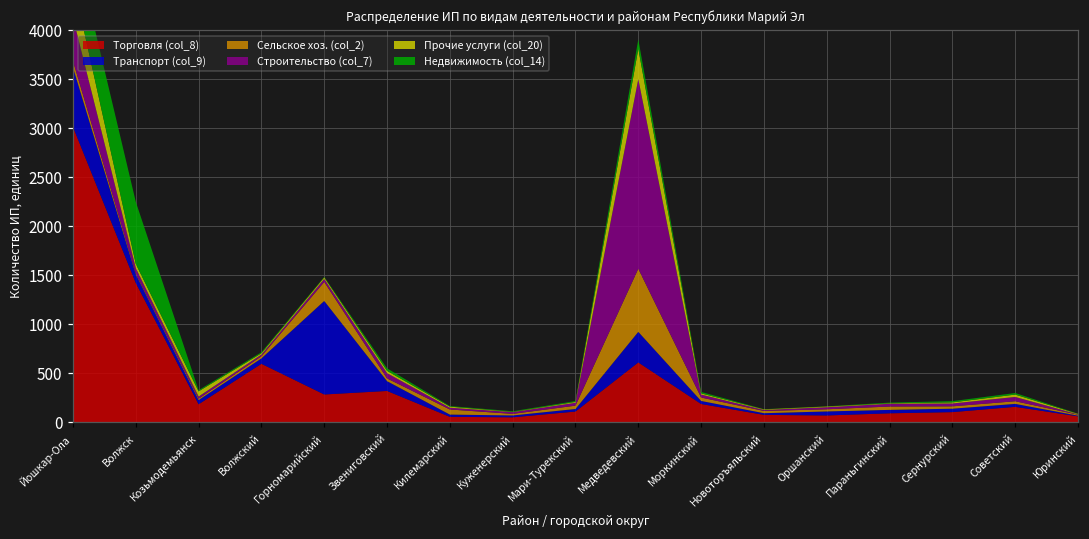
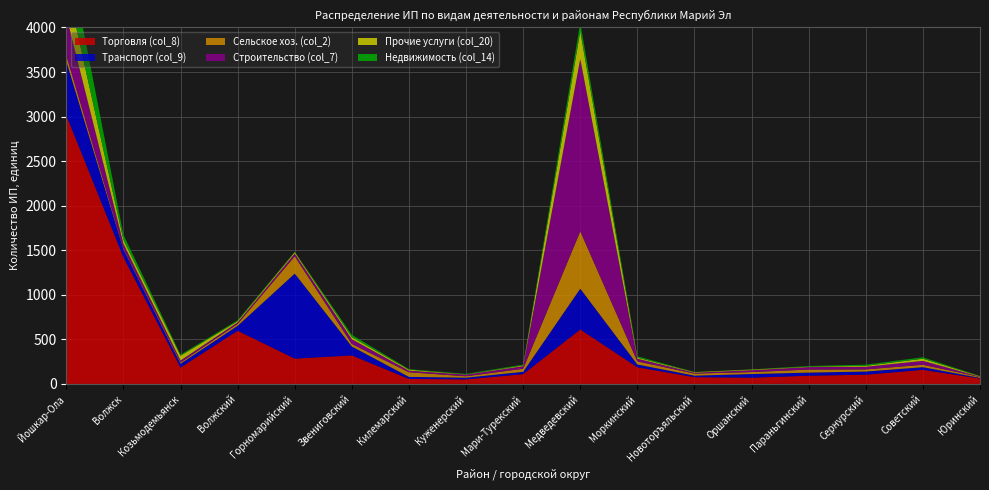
  {
    "Торговля (col_8)": {
      "Йошкар-Ола": 3000,
      "Волжск": 1400,
      "Козьмодемьянск": 200,
      "Волжский": 600,
      "Горномарийский": 300,
      "Звениговский": 300,
      "Медведевский": 600,
      "Моркинский": 200,
      "Оршанский": 100,
      "Параньгинский": 100,
      "Сернурский": 100,
      "Советский": 200
    },
    "Транспорт (col_9)": {
      "Йошкар-Ола": 600,
      "Горномарийский": 1000,
-     "Медведевский": 300,
+     "Медведевский": 500,
      "Моркинский": 0,
      "Параньгинский": 0
    },
    "Сельское хоз. (col_2)": {
      "Йошкар-Ола": 100,
      "Горномарийский": 200,
      "Мари-Турекский": 0,
      "Медведевский": 600,
      "Моркинский": 0
    },
    "Строительство (col_7)": {
      "Волжск": 100,
      "Медведевский": 1900
    },
    "Прочие услуги (col_20)": {
      "Волжск": 0,
      "Медведевский": 300
    },
    "Недвижимость (col_14)": {
-     "Волжск": 600
+     "Волжск": 100
    }
  }
